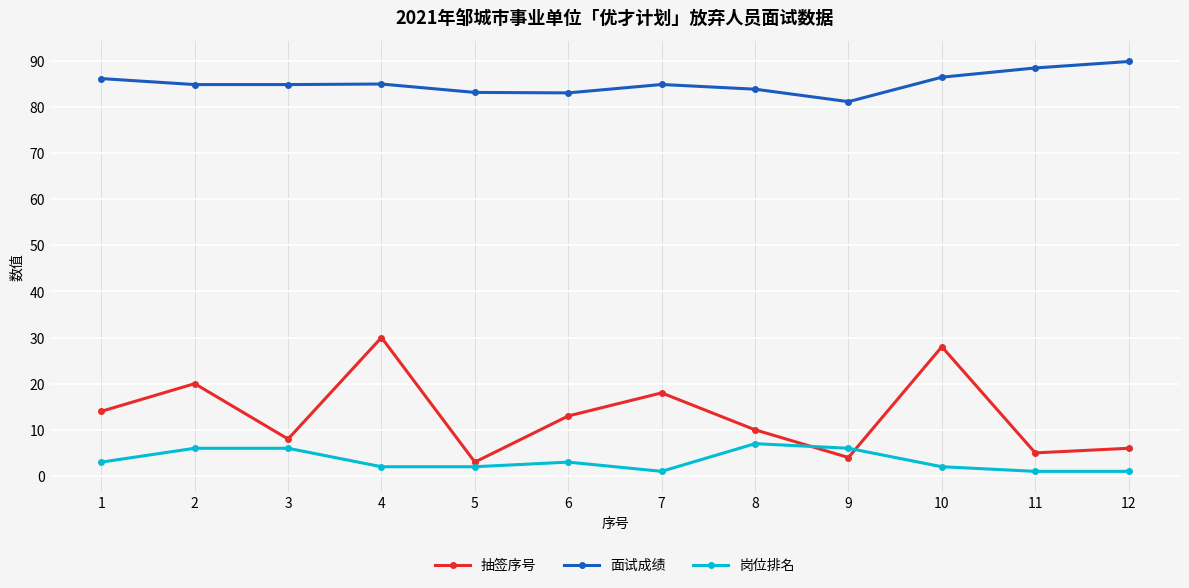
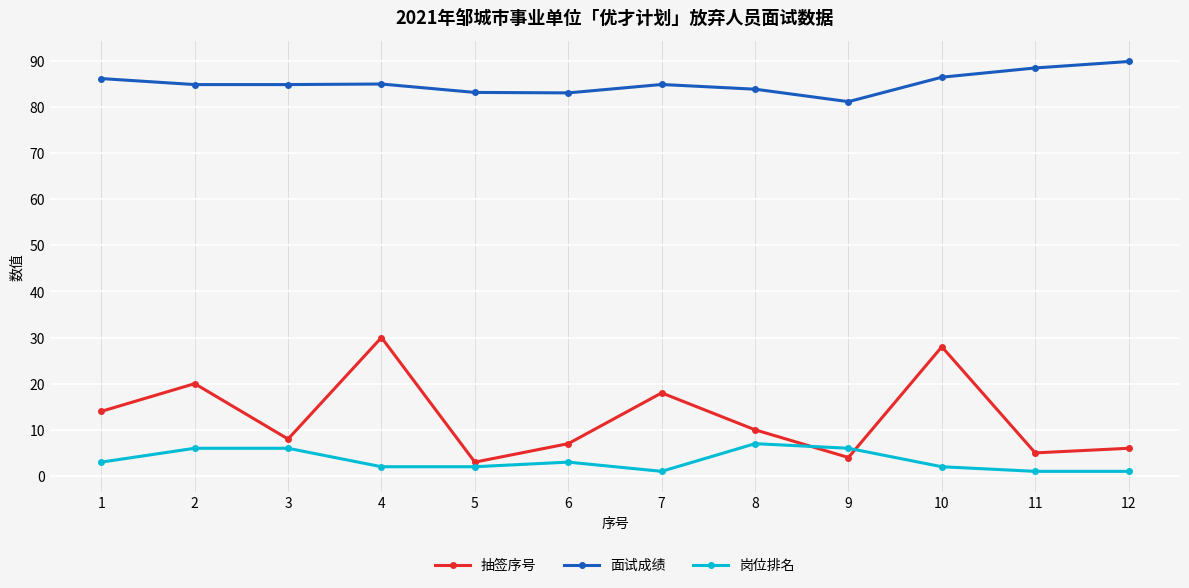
  {
    "抽签序号": {
      "1": 14,
      "2": 20,
      "3": 8,
      "4": 30,
      "5": 3,
-     "6": 13,
+     "6": 7,
      "7": 18,
      "8": 10,
      "9": 4,
      "10": 28,
      "11": 5,
      "12": 6
    },
    "面试成绩": {
      "1": 86,
      "2": 85,
      "3": 85,
      "4": 85,
      "5": 83,
      "6": 83,
      "7": 85,
      "8": 84,
      "9": 81,
      "10": 86,
      "11": 88,
      "12": 90
    },
    "岗位排名": {
      "1": 3,
      "2": 6,
      "3": 6,
      "4": 2,
      "5": 2,
      "6": 3,
      "7": 1,
      "8": 7,
      "9": 6,
      "10": 2,
      "11": 1,
      "12": 1
    }
  }
